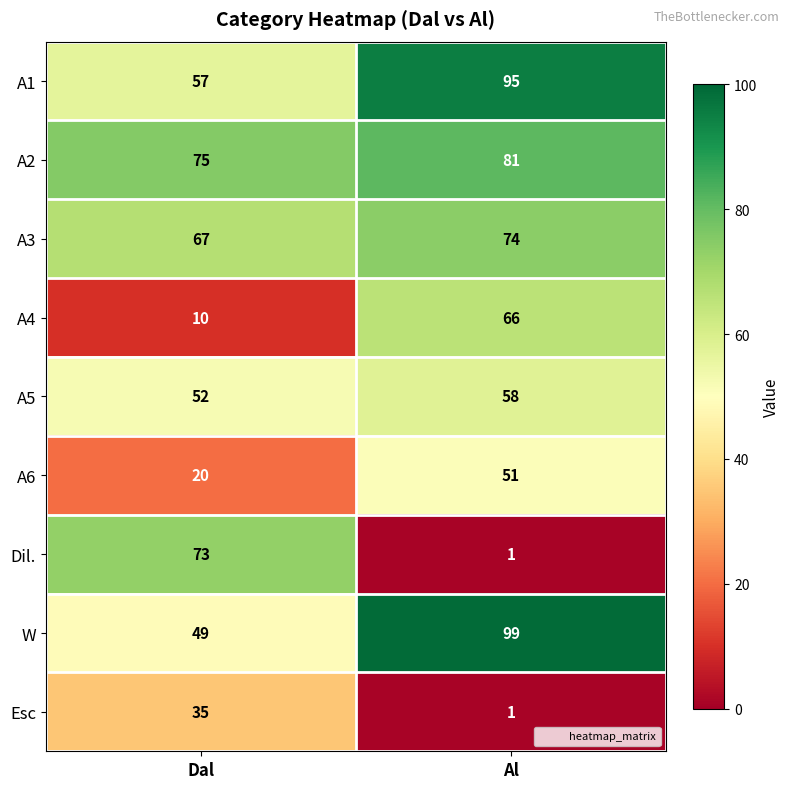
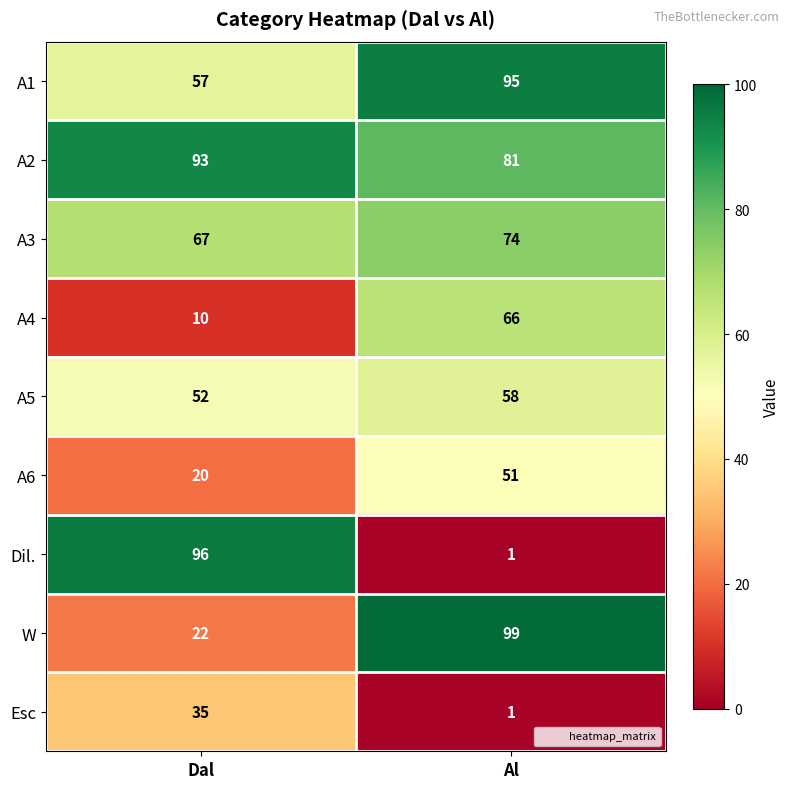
  {
    "A1": {
      "Dal": 57,
      "Al": 95
    },
    "A2": {
-     "Dal": 75,
+     "Dal": 93,
      "Al": 81
    },
    "A3": {
      "Dal": 67,
      "Al": 74
    },
    "A4": {
      "Dal": 10,
      "Al": 66
    },
    "A5": {
      "Dal": 52,
      "Al": 58
    },
    "A6": {
      "Dal": 20,
      "Al": 51
    },
    "Dil.": {
-     "Dal": 73,
+     "Dal": 96,
      "Al": 1
    },
    "W": {
-     "Dal": 49,
+     "Dal": 22,
      "Al": 99
    },
    "Esc": {
      "Dal": 35,
      "Al": 1
    }
  }
